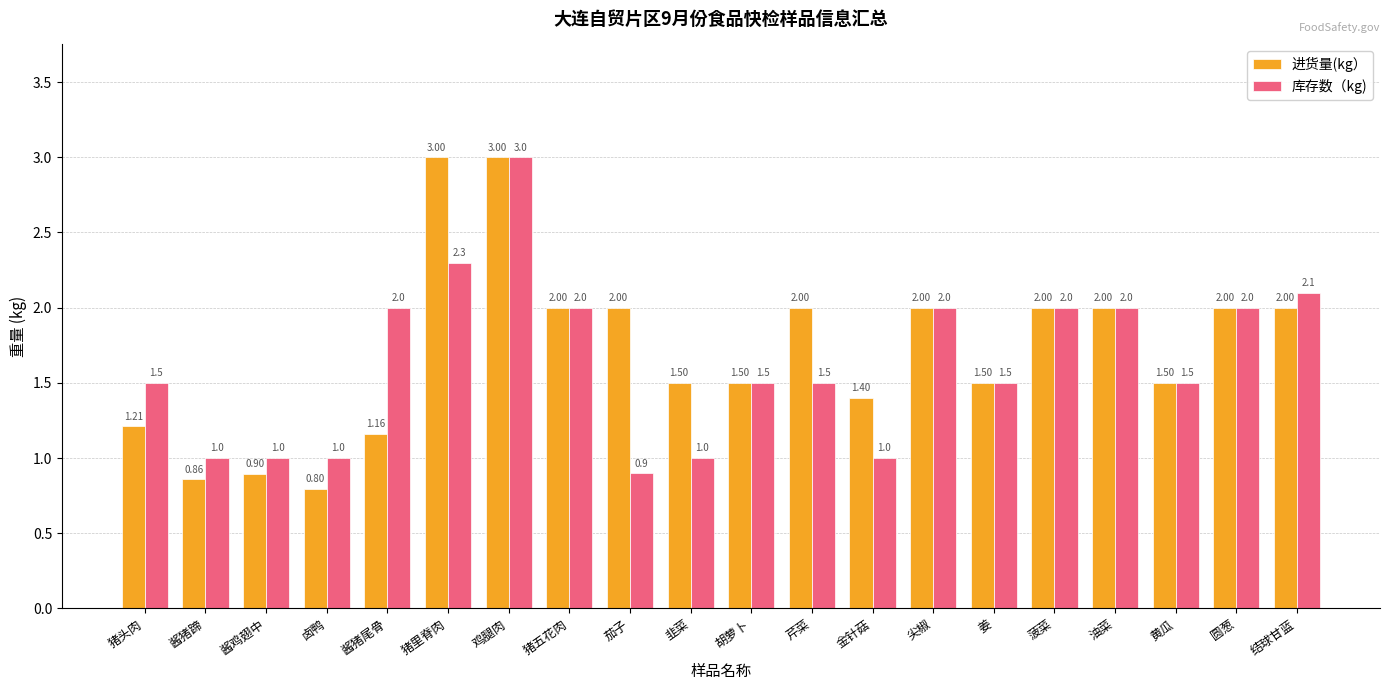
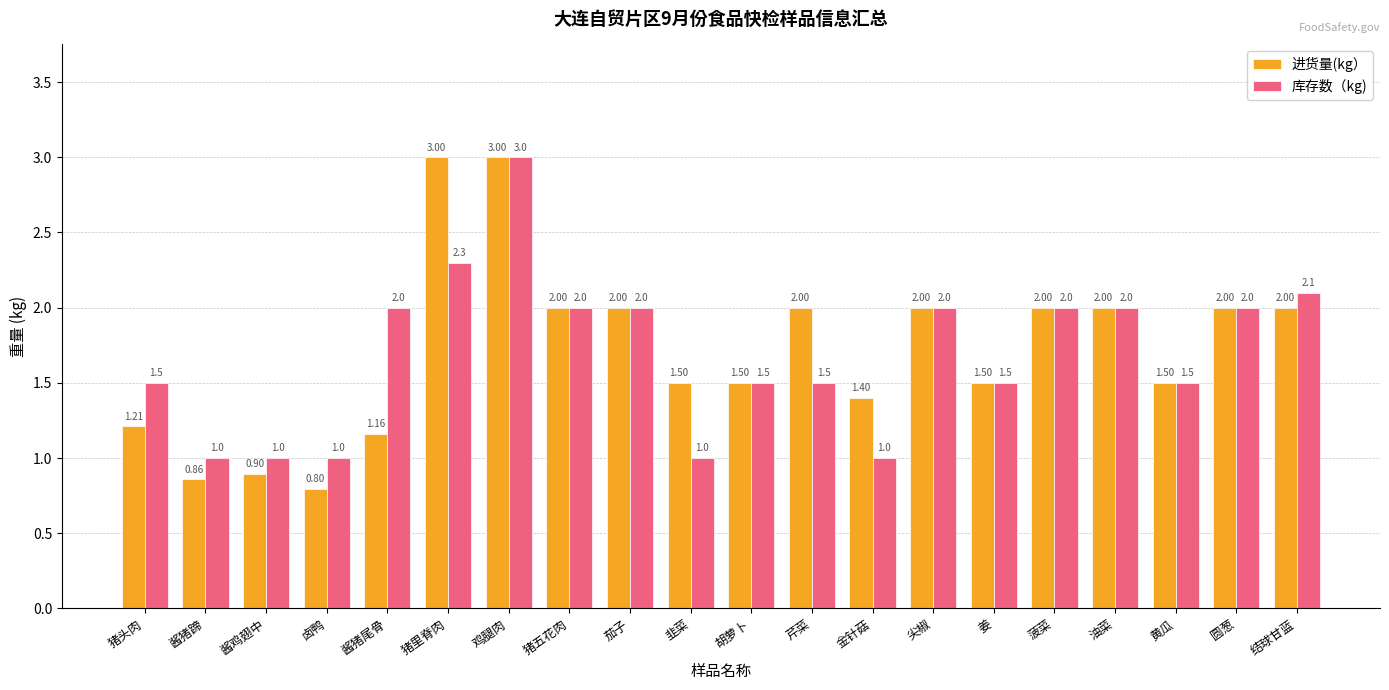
  {
    "进货量(kg）": {
      "猪头肉": 1.21,
      "酱猪蹄": 0.86,
      "酱鸡翅中": 0.90,
      "卤鸭": 0.80,
      "酱猪尾骨": 1.16,
      "猪里脊肉": 3.00,
      "鸡腿肉": 3.00,
      "猪五花肉": 2.00,
      "茄子": 2.00,
      "韭菜": 1.50,
      "胡萝卜": 1.50,
      "芹菜": 2.00,
      "金针菇": 1.40,
      "尖椒": 2.00,
      "姜": 1.50,
      "菠菜": 2.00,
      "油菜": 2.00,
      "黄瓜": 1.50,
      "圆葱": 2.00,
      "结球甘蓝": 2.00
    },
    "库存数（kg)": {
      "猪头肉": 1.5,
      "酱猪蹄": 1.0,
      "酱鸡翅中": 1.0,
      "卤鸭": 1.0,
      "酱猪尾骨": 2.0,
      "猪里脊肉": 2.3,
      "鸡腿肉": 3.0,
      "猪五花肉": 2.0,
-     "茄子": 0.9,
+     "茄子": 2.0,
      "韭菜": 1.0,
      "胡萝卜": 1.5,
      "芹菜": 1.5,
      "金针菇": 1.0,
      "尖椒": 2.0,
      "姜": 1.5,
      "菠菜": 2.0,
      "油菜": 2.0,
      "黄瓜": 1.5,
      "圆葱": 2.0,
      "结球甘蓝": 2.1
    }
  }
